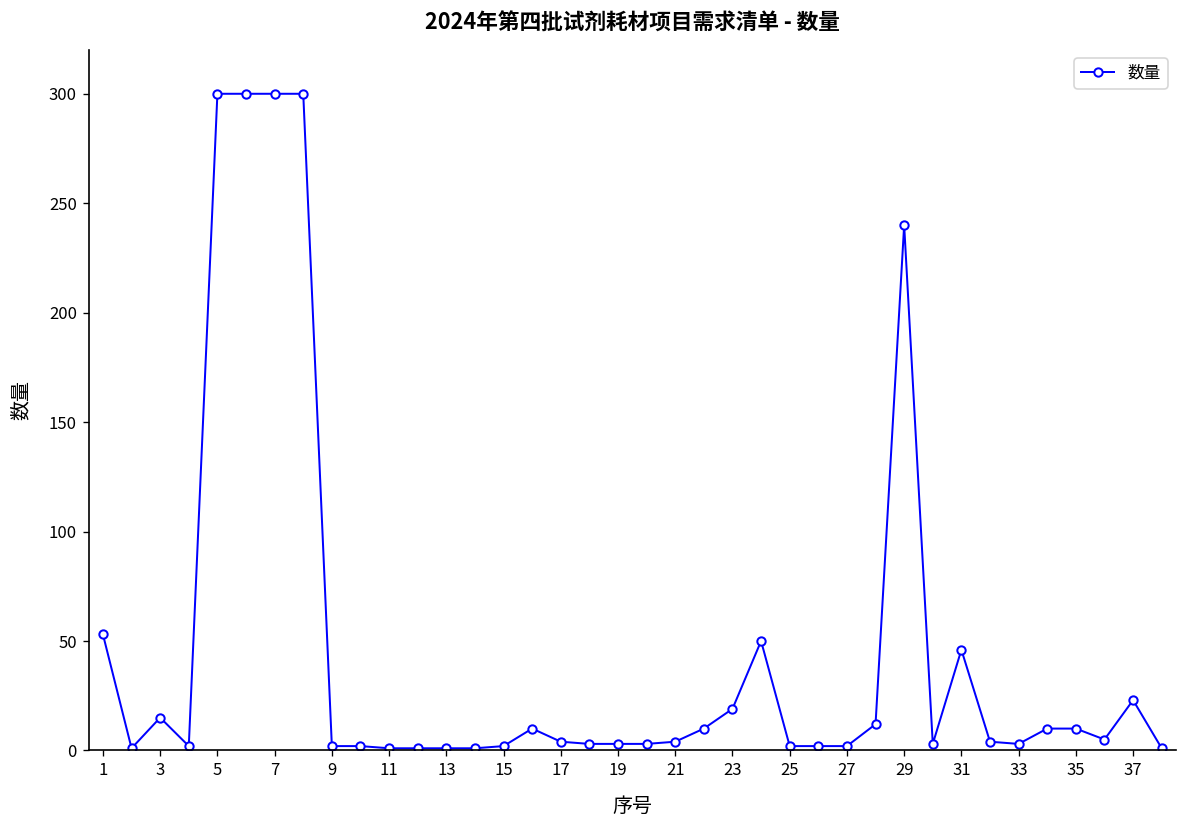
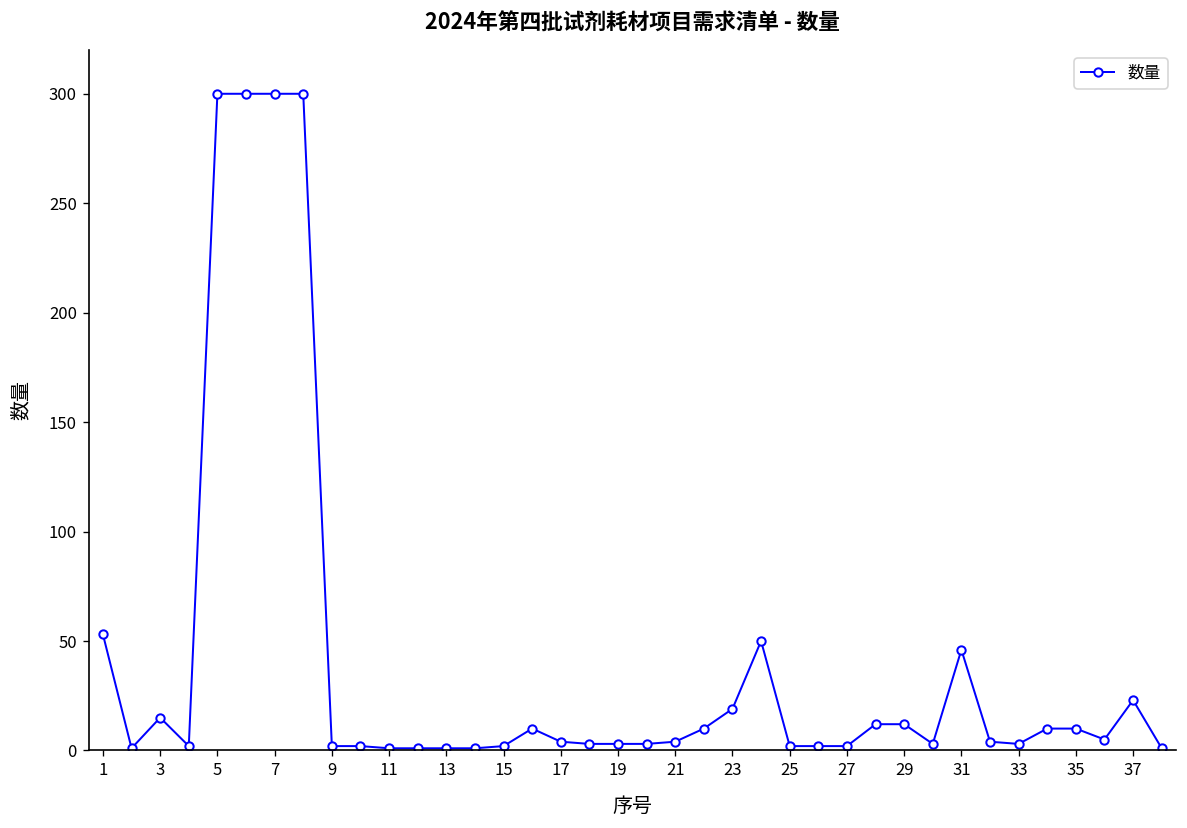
  {
    "1": 53,
    "3": 15,
    "5": 300,
    "7": 300,
    "9": 2,
    "11": 1,
    "13": 1,
    "15": 2,
    "17": 4,
    "19": 3,
    "21": 4,
    "23": 19,
    "25": 2,
    "27": 2,
-   "29": 240,
+   "29": 12,
    "31": 46,
    "33": 3,
    "35": 10,
    "37": 23
  }
